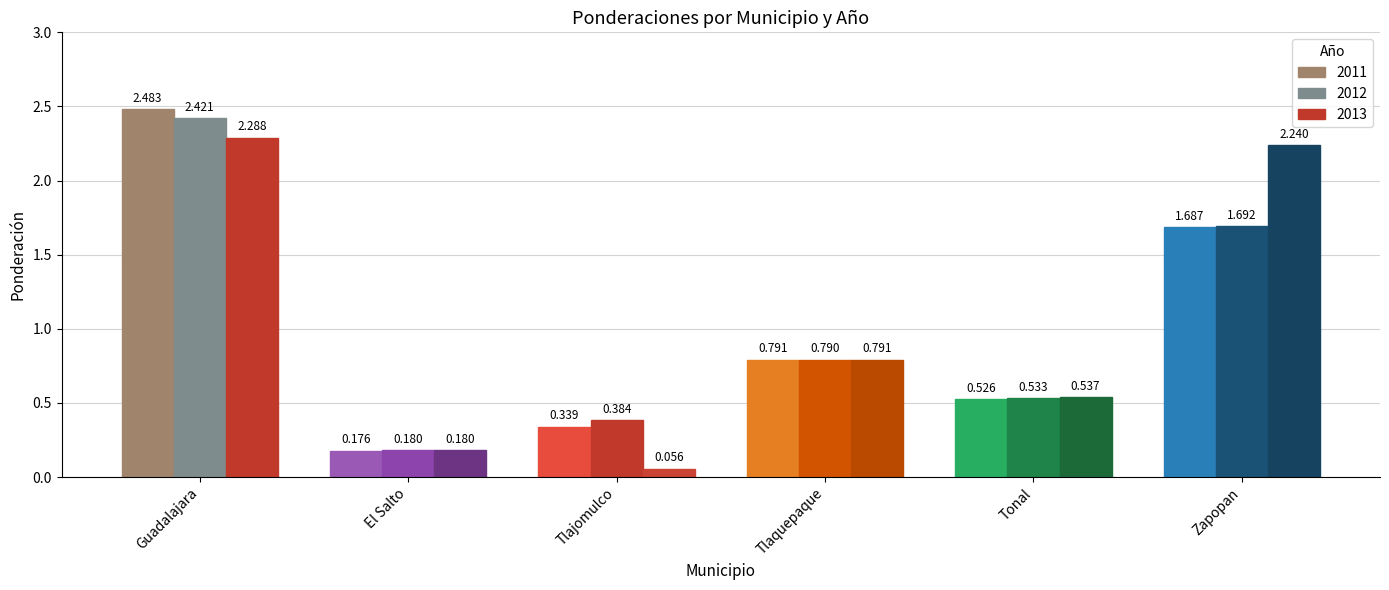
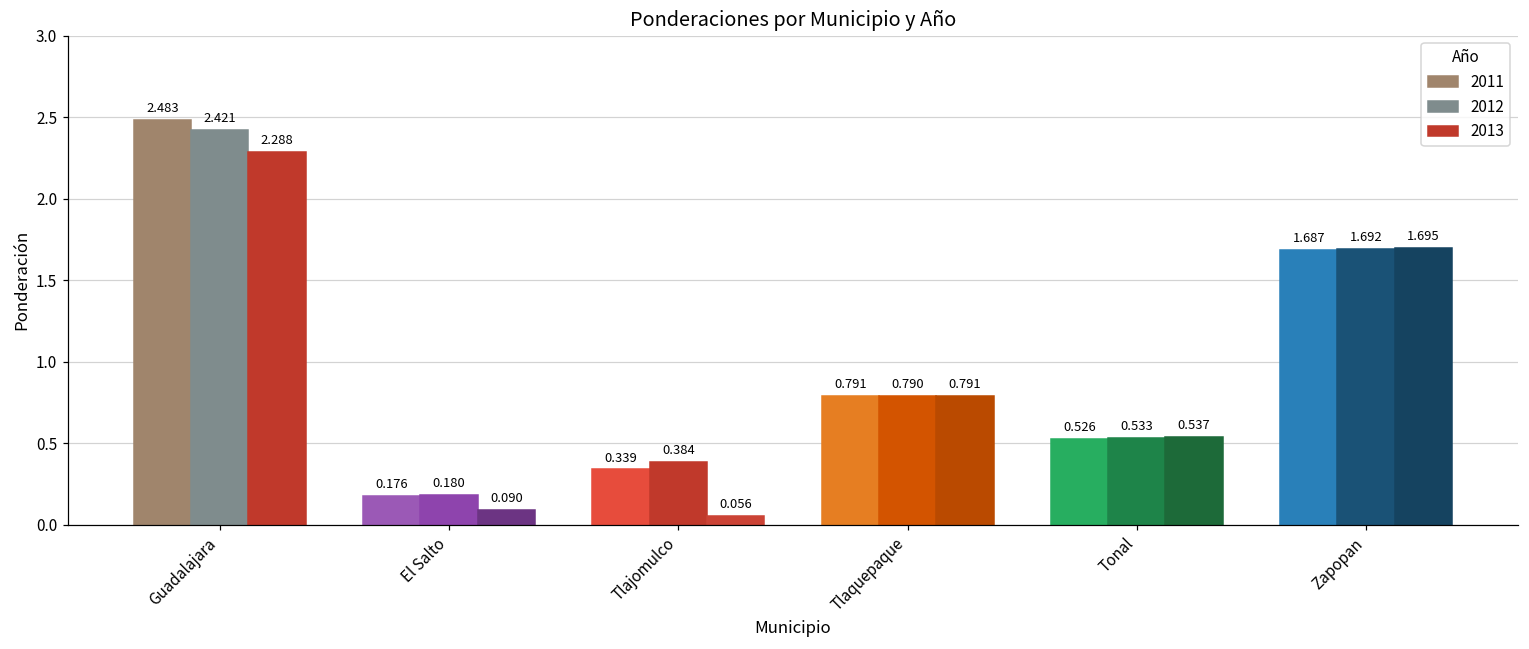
  {
    "2013": {
      "Guadalajara": 2.288,
-     "El Salto": 0.180,
+     "El Salto": 0.090,
      "Tlajomulco": 0.056,
      "Tlaquepaque": 0.791,
      "Tonal": 0.537,
-     "Zapopan": 2.240
+     "Zapopan": 1.695
    }
  }
